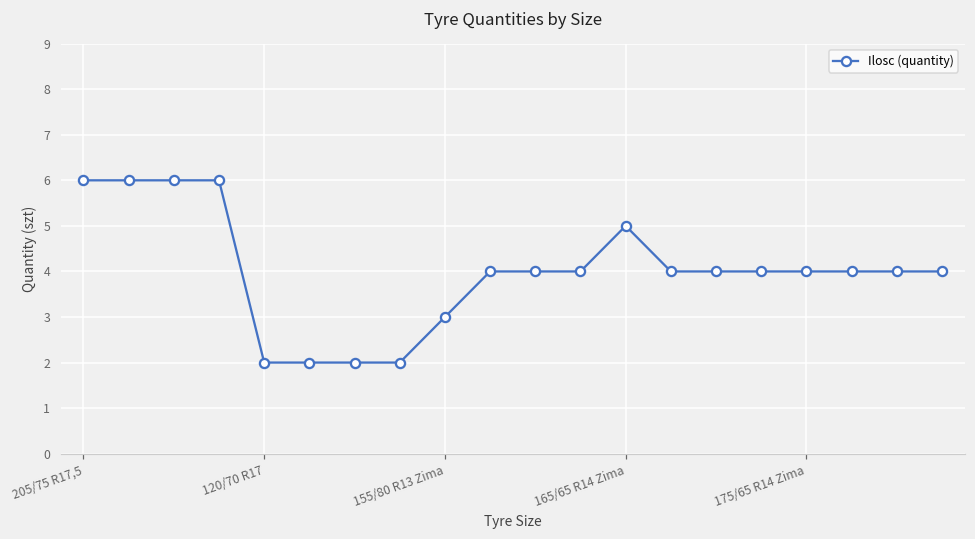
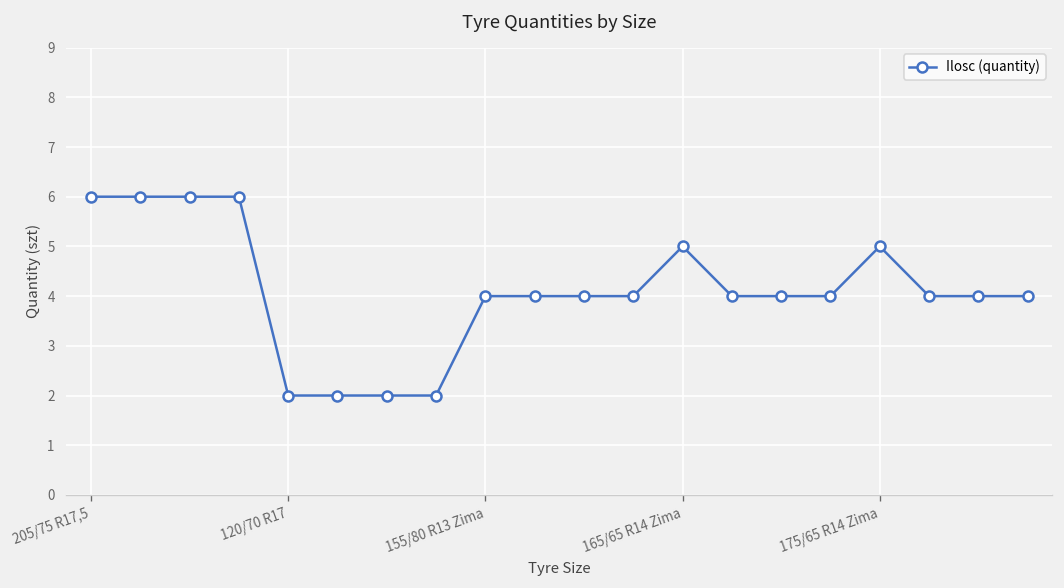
  {
    "205/75 R17,5": 6,
    "120/70 R17": 2,
-   "155/80 R13 Zima": 3,
+   "155/80 R13 Zima": 4,
    "165/65 R14 Zima": 5,
-   "175/65 R14 Zima": 4
+   "175/65 R14 Zima": 5
  }
